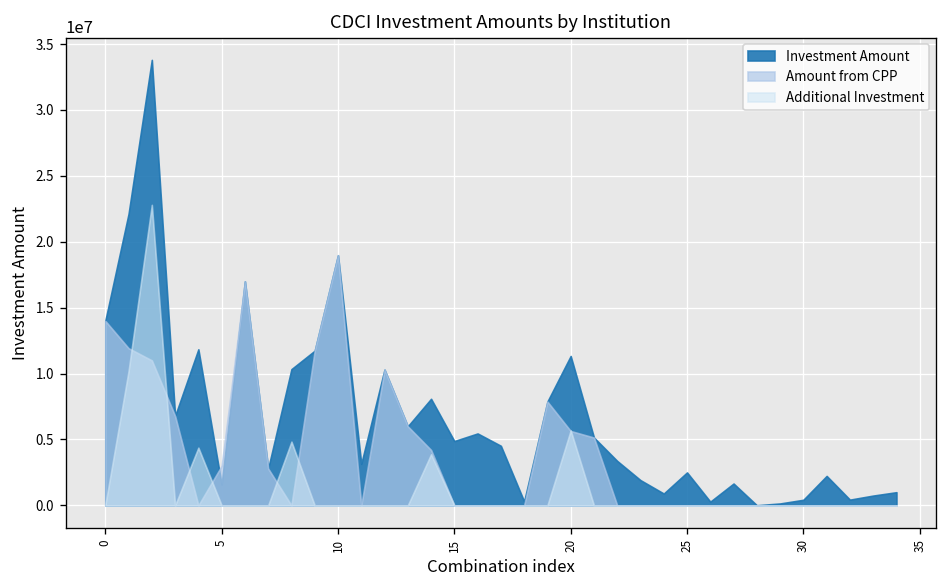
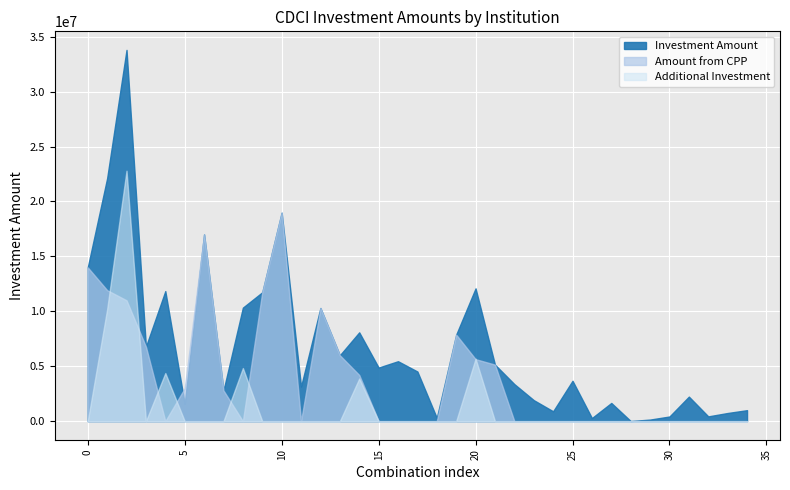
  {
    "Investment Amount": {
      "5": 1600000,
      "15": 4900000,
-     "20": 11300000,
-     "25": 2500000,
+     "20": 12100000,
+     "25": 3700000,
      "30": 400000
    }
  }
